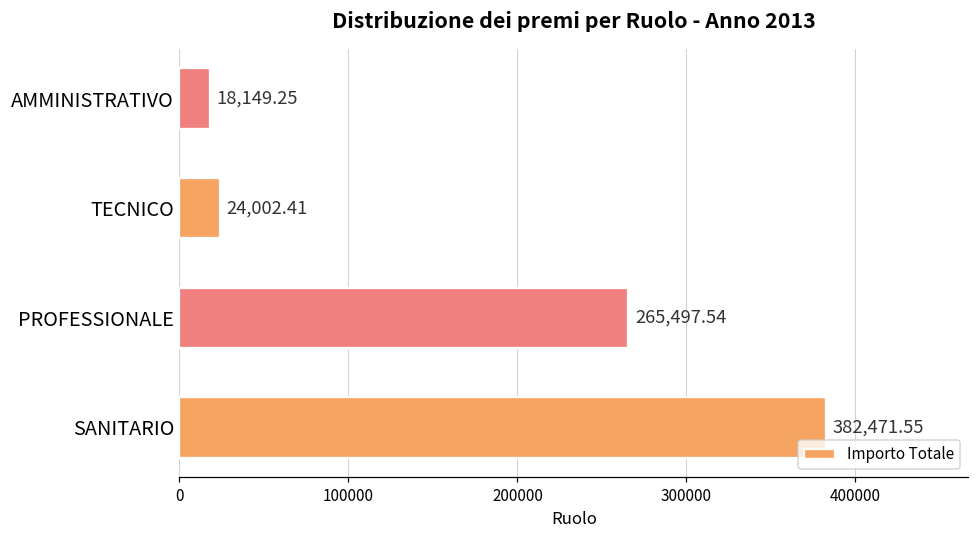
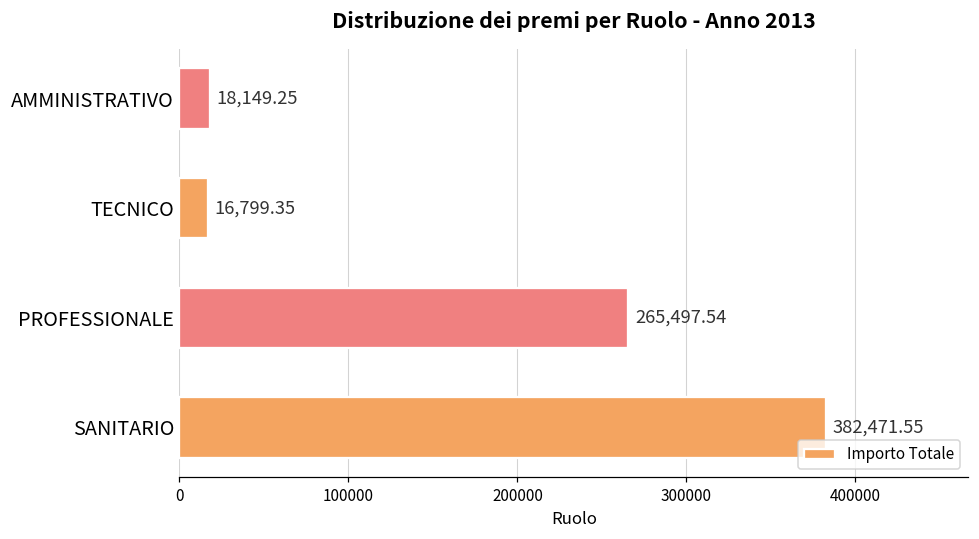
  {
    "AMMINISTRATIVO": "18,149.25",
-   "TECNICO": "24,002.41",
+   "TECNICO": "16,799.35",
    "PROFESSIONALE": "265,497.54",
    "SANITARIO": "382,471.55"
  }
